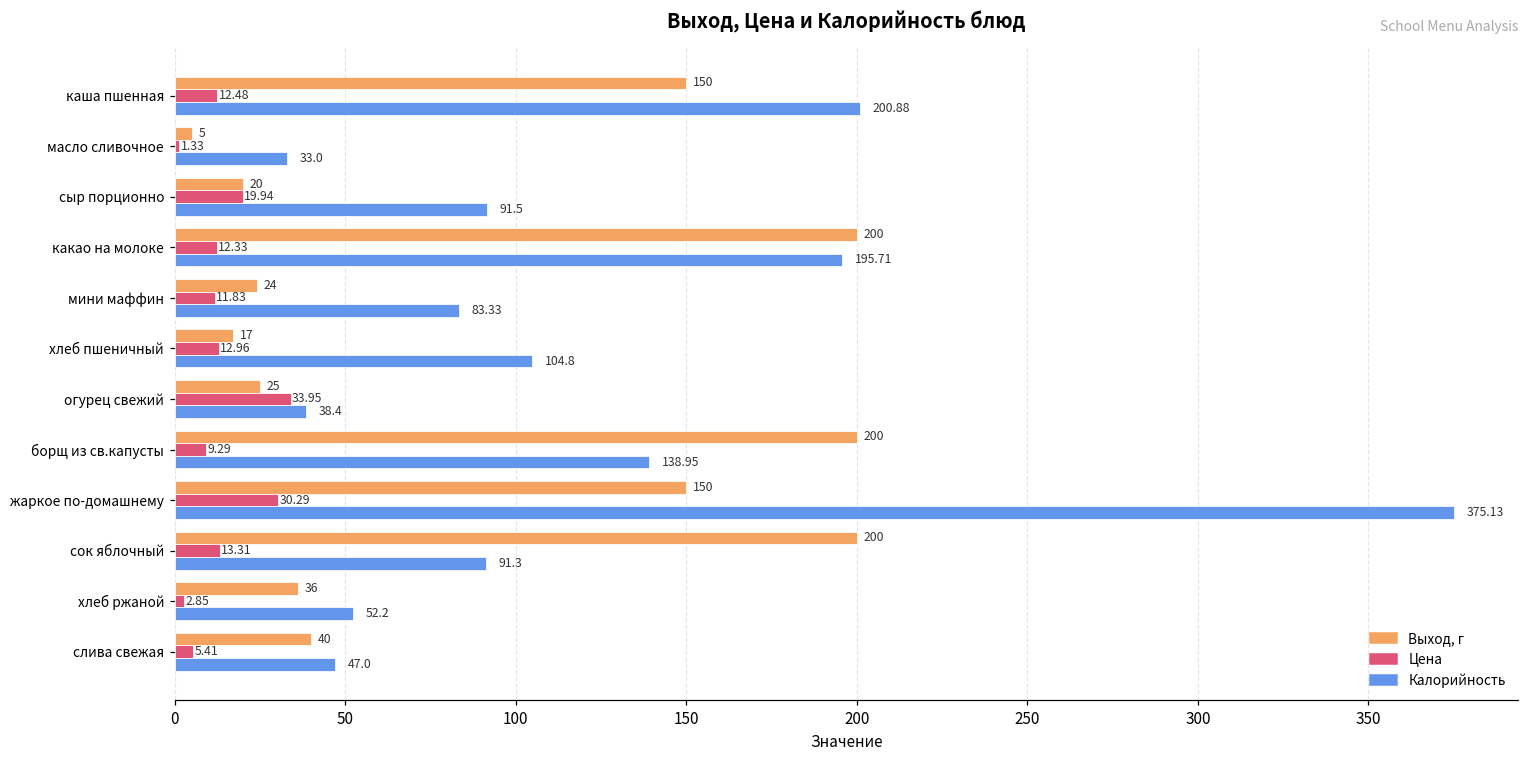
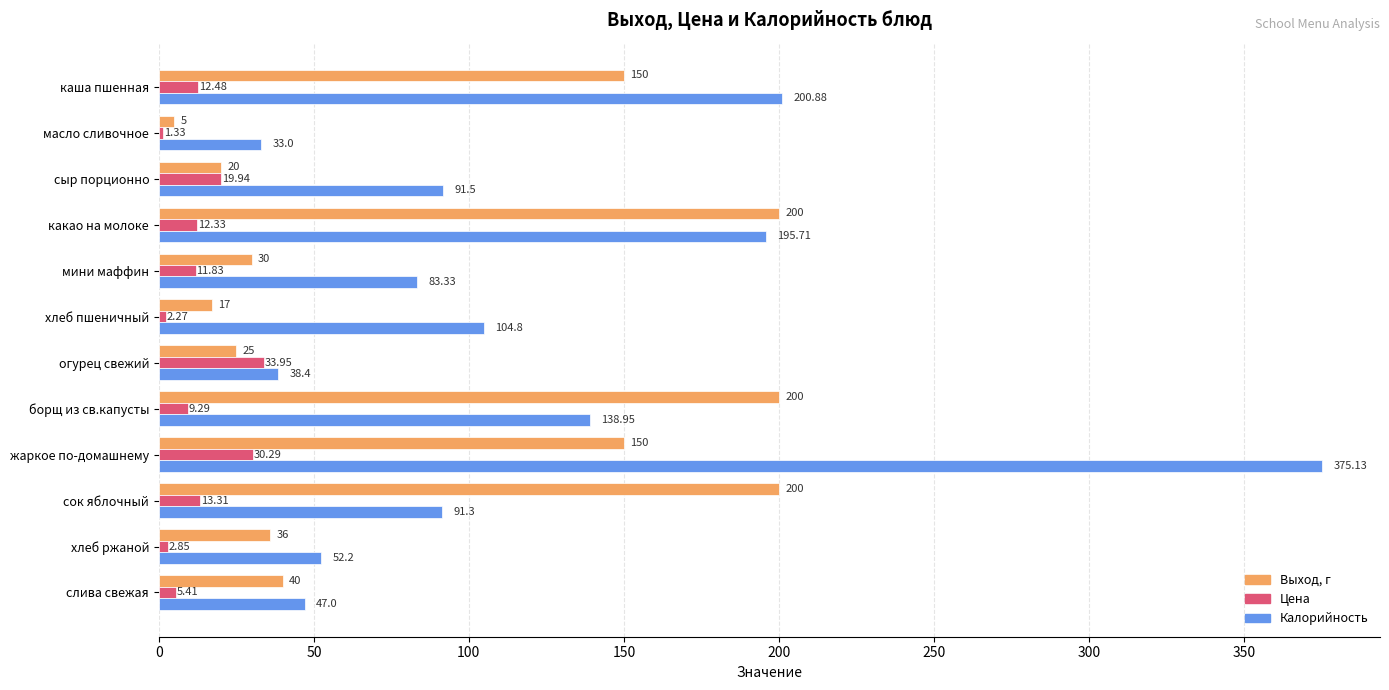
  {
    "Выход, г": {
      "каша пшенная": 150,
      "масло сливочное": 5,
      "сыр порционно": 20,
      "какао на молоке": 200,
-     "мини маффин": 24,
+     "мини маффин": 30,
      "хлеб пшеничный": 17,
      "огурец свежий": 25,
      "борщ из св.капусты": 200,
      "жаркое по-домашнему": 150,
      "сок яблочный": 200,
      "хлеб ржаной": 36,
      "слива свежая": 40
    },
    "Цена": {
      "каша пшенная": 12.48,
      "масло сливочное": 1.33,
      "сыр порционно": 19.94,
      "какао на молоке": 12.33,
      "мини маффин": 11.83,
-     "хлеб пшеничный": 12.96,
+     "хлеб пшеничный": 2.27,
      "огурец свежий": 33.95,
      "борщ из св.капусты": 9.29,
      "жаркое по-домашнему": 30.29,
      "сок яблочный": 13.31,
      "хлеб ржаной": 2.85,
      "слива свежая": 5.41
    },
    "Калорийность": {
      "каша пшенная": 200.88,
      "масло сливочное": 33.0,
      "сыр порционно": 91.5,
      "какао на молоке": 195.71,
      "мини маффин": 83.33,
      "хлеб пшеничный": 104.8,
      "огурец свежий": 38.4,
      "борщ из св.капусты": 138.95,
      "жаркое по-домашнему": 375.13,
      "сок яблочный": 91.3,
      "хлеб ржаной": 52.2,
      "слива свежая": 47.0
    }
  }
